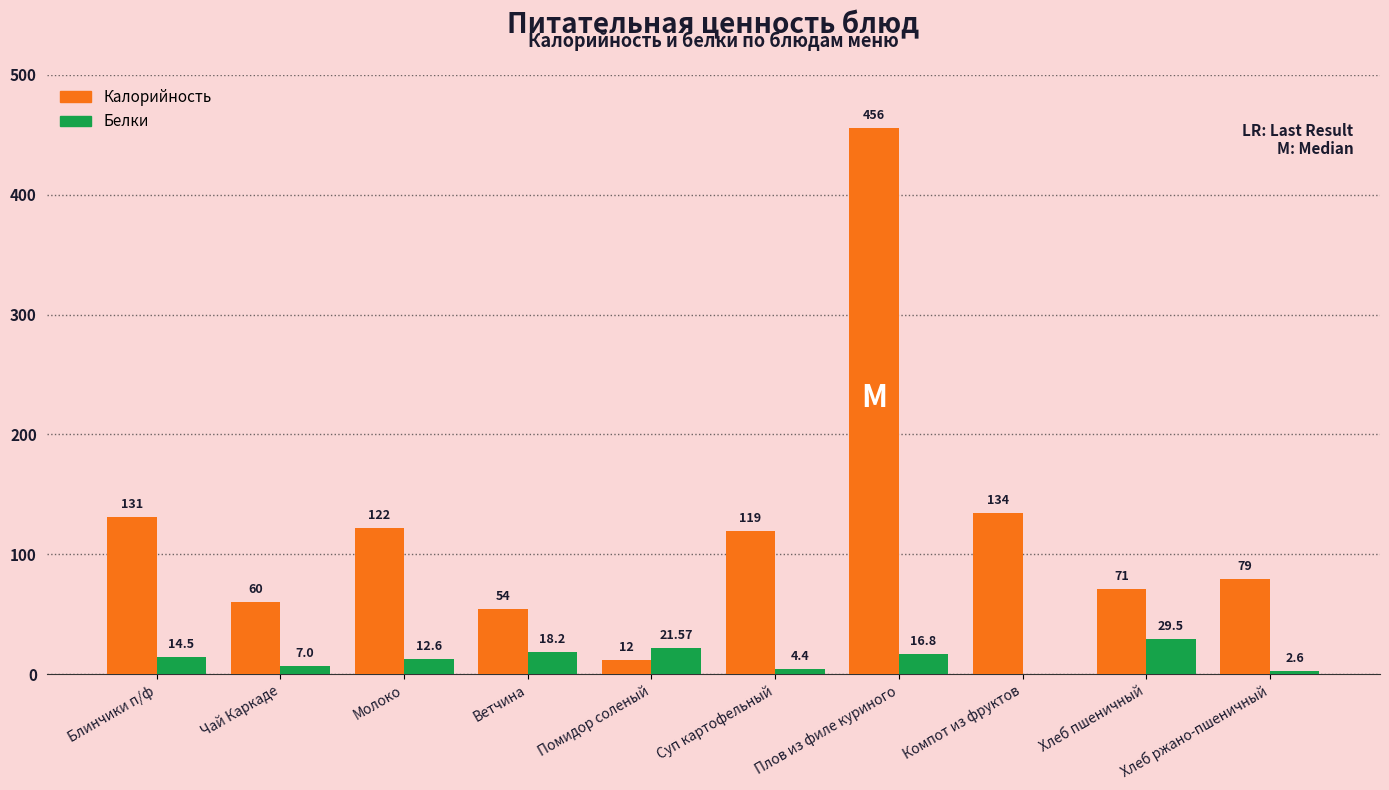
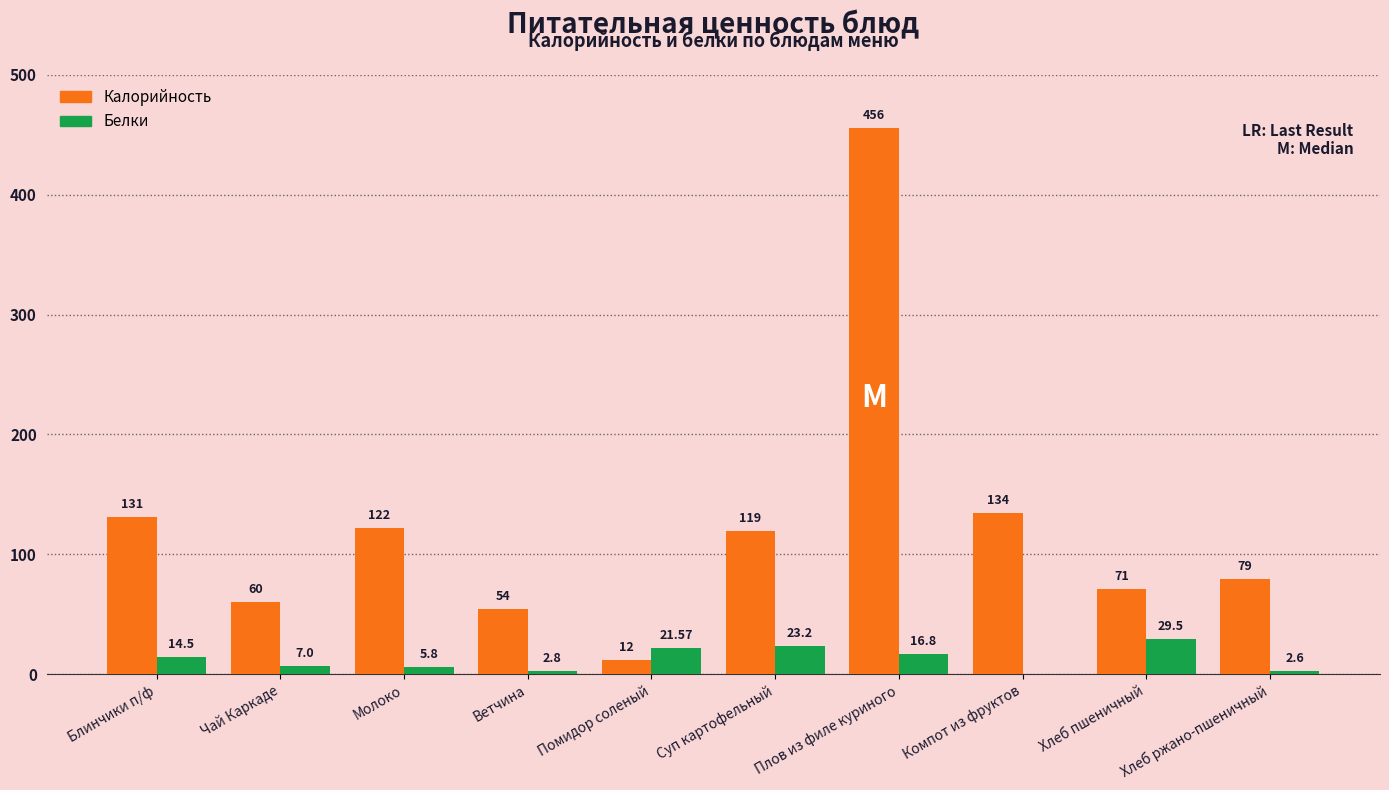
  {
    "Калорийность": {
      "Блинчики п/ф": 131,
      "Чай Каркаде": 60,
      "Молоко": 122,
      "Ветчина": 54,
      "Помидор соленый": 12,
      "Суп картофельный": 119,
      "Плов из филе куриного": 456,
      "Компот из фруктов": 134,
      "Хлеб пшеничный": 71,
      "Хлеб ржано-пшеничный": 79
    },
    "Белки": {
      "Блинчики п/ф": 14.5,
      "Чай Каркаде": 7.0,
-     "Молоко": 12.6,
-     "Ветчина": 18.2,
+     "Молоко": 5.8,
+     "Ветчина": 2.8,
      "Помидор соленый": 21.57,
-     "Суп картофельный": 4.4,
+     "Суп картофельный": 23.2,
      "Плов из филе куриного": 16.8,
      "Хлеб пшеничный": 29.5,
      "Хлеб ржано-пшеничный": 2.6
    }
  }
